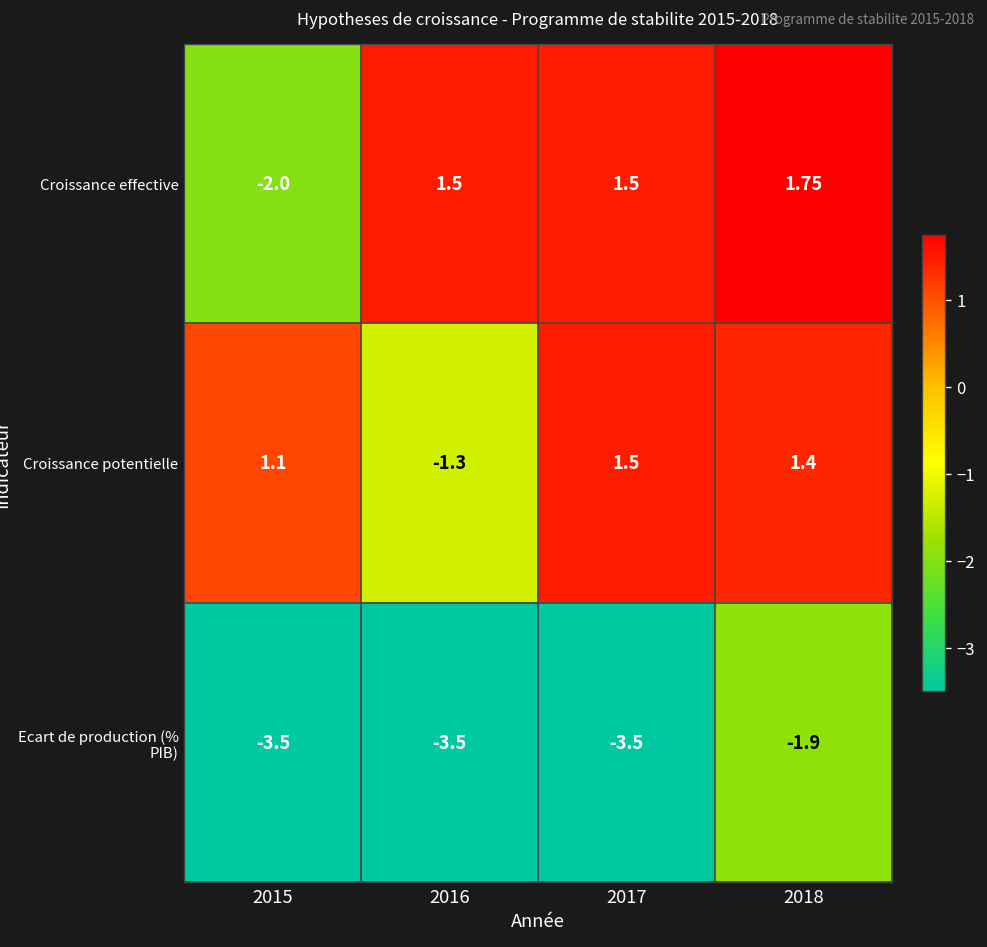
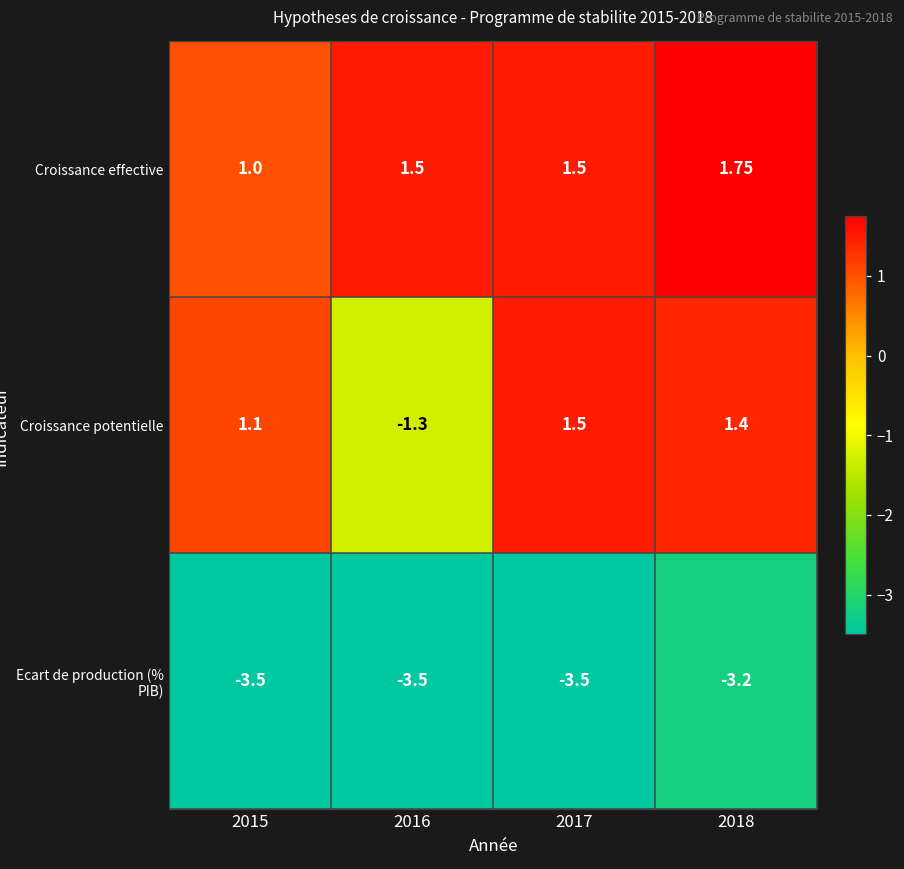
  {
    "Croissance effective": {
-     "2015": -2.0,
+     "2015": 1.0,
      "2016": 1.5,
      "2017": 1.5,
      "2018": 1.75
    },
    "Croissance potentielle": {
      "2015": 1.1,
      "2016": -1.3,
      "2017": 1.5,
      "2018": 1.4
    },
    "Ecart de production (% PIB)": {
      "2015": -3.5,
      "2016": -3.5,
      "2017": -3.5,
-     "2018": -1.9
+     "2018": -3.2
    }
  }
